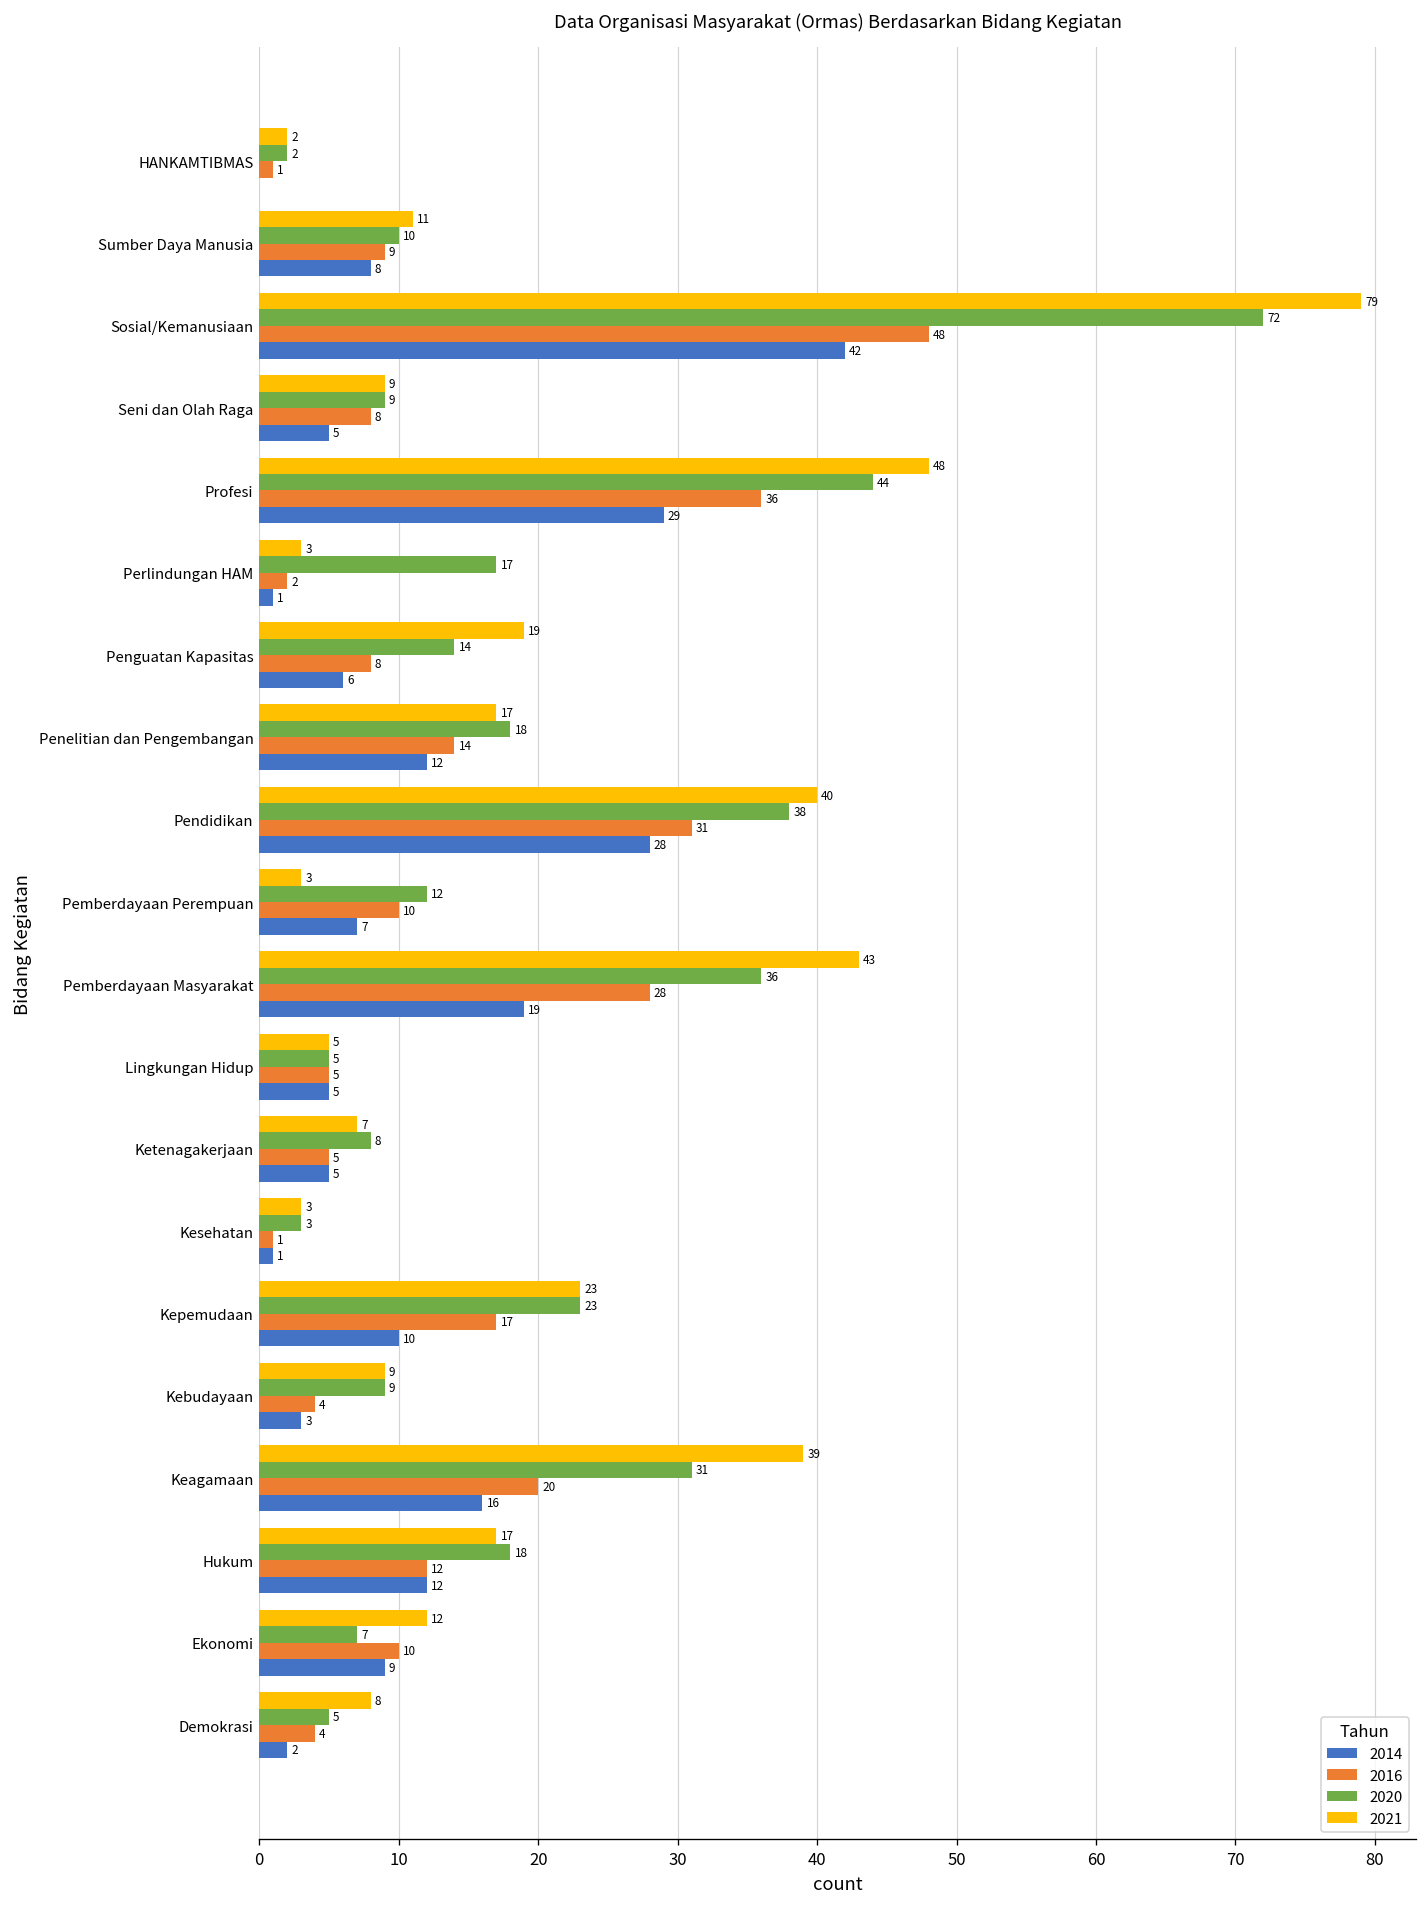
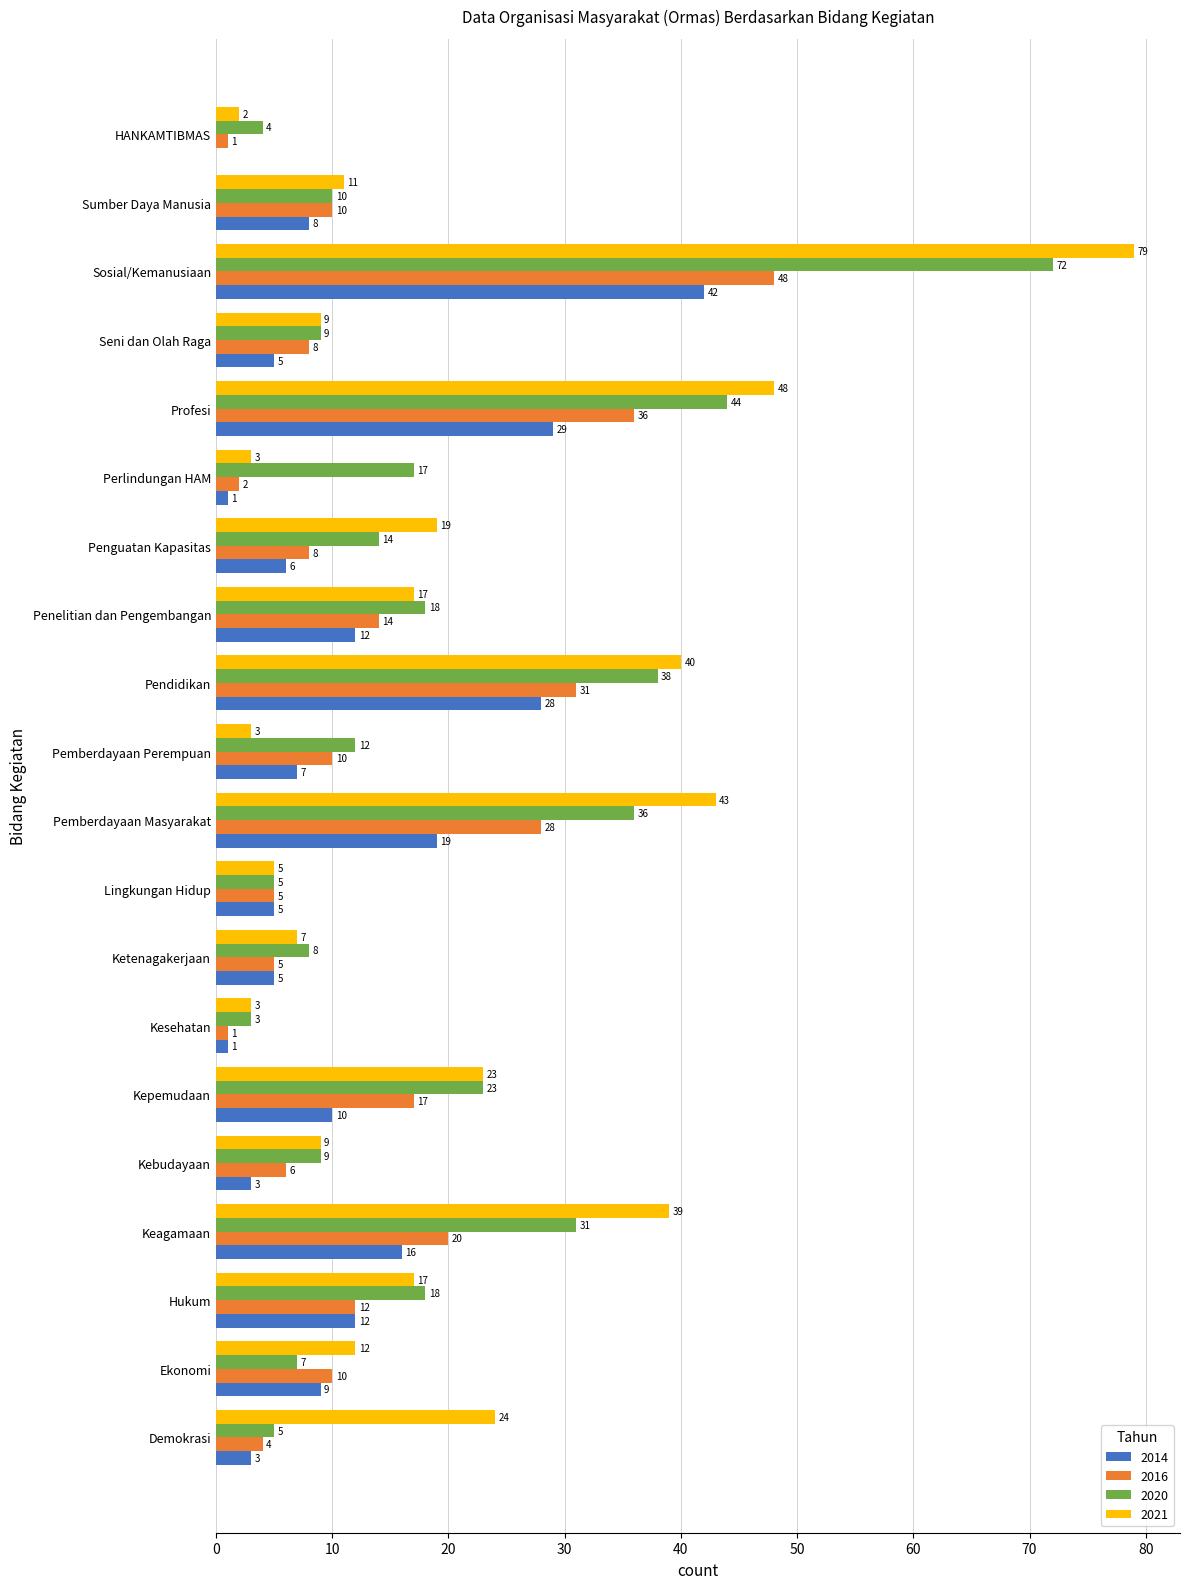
  {
    "2014": {
      "Sumber Daya Manusia": 8,
      "Sosial/Kemanusiaan": 42,
      "Seni dan Olah Raga": 5,
      "Profesi": 29,
      "Perlindungan HAM": 1,
      "Penguatan Kapasitas": 6,
      "Penelitian dan Pengembangan": 12,
      "Pendidikan": 28,
      "Pemberdayaan Perempuan": 7,
      "Pemberdayaan Masyarakat": 19,
      "Lingkungan Hidup": 5,
      "Ketenagakerjaan": 5,
      "Kesehatan": 1,
      "Kepemudaan": 10,
      "Kebudayaan": 3,
      "Keagamaan": 16,
      "Hukum": 12,
      "Ekonomi": 9,
-     "Demokrasi": 2
+     "Demokrasi": 3
    },
    "2016": {
      "HANKAMTIBMAS": 1,
-     "Sumber Daya Manusia": 9,
+     "Sumber Daya Manusia": 10,
      "Sosial/Kemanusiaan": 48,
      "Seni dan Olah Raga": 8,
      "Profesi": 36,
      "Perlindungan HAM": 2,
      "Penguatan Kapasitas": 8,
      "Penelitian dan Pengembangan": 14,
      "Pendidikan": 31,
      "Pemberdayaan Perempuan": 10,
      "Pemberdayaan Masyarakat": 28,
      "Lingkungan Hidup": 5,
      "Ketenagakerjaan": 5,
      "Kesehatan": 1,
      "Kepemudaan": 17,
-     "Kebudayaan": 4,
+     "Kebudayaan": 6,
      "Keagamaan": 20,
      "Hukum": 12,
      "Ekonomi": 10,
      "Demokrasi": 4
    },
    "2020": {
-     "HANKAMTIBMAS": 2,
+     "HANKAMTIBMAS": 4,
      "Sumber Daya Manusia": 10,
      "Sosial/Kemanusiaan": 72,
      "Seni dan Olah Raga": 9,
      "Profesi": 44,
      "Perlindungan HAM": 17,
      "Penguatan Kapasitas": 14,
      "Penelitian dan Pengembangan": 18,
      "Pendidikan": 38,
      "Pemberdayaan Perempuan": 12,
      "Pemberdayaan Masyarakat": 36,
      "Lingkungan Hidup": 5,
      "Ketenagakerjaan": 8,
      "Kesehatan": 3,
      "Kepemudaan": 23,
      "Kebudayaan": 9,
      "Keagamaan": 31,
      "Hukum": 18,
      "Ekonomi": 7,
      "Demokrasi": 5
    },
    "2021": {
      "HANKAMTIBMAS": 2,
      "Sumber Daya Manusia": 11,
      "Sosial/Kemanusiaan": 79,
      "Seni dan Olah Raga": 9,
      "Profesi": 48,
      "Perlindungan HAM": 3,
      "Penguatan Kapasitas": 19,
      "Penelitian dan Pengembangan": 17,
      "Pendidikan": 40,
      "Pemberdayaan Perempuan": 3,
      "Pemberdayaan Masyarakat": 43,
      "Lingkungan Hidup": 5,
      "Ketenagakerjaan": 7,
      "Kesehatan": 3,
      "Kepemudaan": 23,
      "Kebudayaan": 9,
      "Keagamaan": 39,
      "Hukum": 17,
      "Ekonomi": 12,
-     "Demokrasi": 8
+     "Demokrasi": 24
    }
  }
